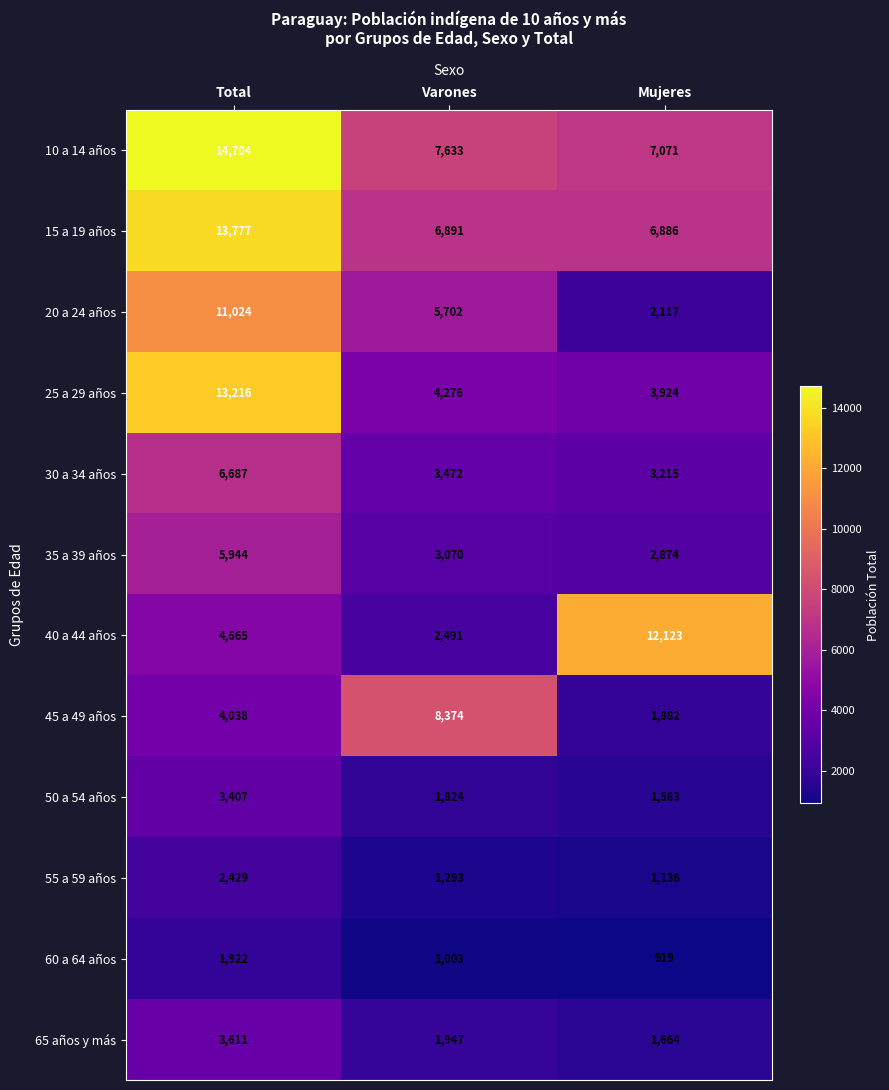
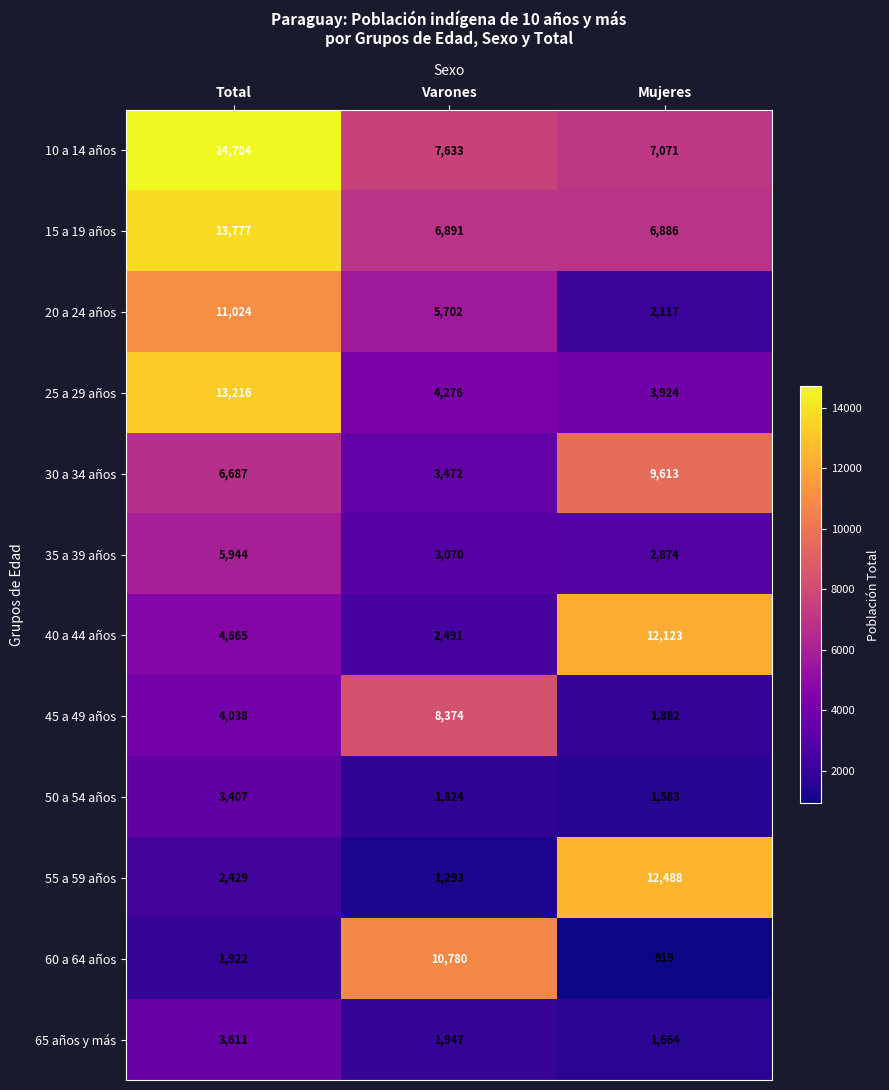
  {
    "10 a 14 años": {
      "Total": "14,704",
      "Varones": "7,633",
      "Mujeres": "7,071"
    },
    "15 a 19 años": {
      "Total": "13,777",
      "Varones": "6,891",
      "Mujeres": "6,886"
    },
    "20 a 24 años": {
      "Total": "11,024",
      "Varones": "5,702",
      "Mujeres": "2,117"
    },
    "25 a 29 años": {
      "Total": "13,216",
      "Varones": "4,276",
      "Mujeres": "3,924"
    },
    "30 a 34 años": {
      "Total": "6,687",
      "Varones": "3,472",
-     "Mujeres": "3,215"
+     "Mujeres": "9,613"
    },
    "35 a 39 años": {
      "Total": "5,944",
      "Varones": "3,070",
      "Mujeres": "2,874"
    },
    "40 a 44 años": {
      "Total": "4,665",
      "Varones": "2,491",
      "Mujeres": "12,123"
    },
    "45 a 49 años": {
      "Total": "4,038",
      "Varones": "8,374",
      "Mujeres": "1,882"
    },
    "50 a 54 años": {
      "Total": "3,407",
      "Varones": "1,824",
      "Mujeres": "1,583"
    },
    "55 a 59 años": {
      "Total": "2,429",
      "Varones": "1,293",
-     "Mujeres": "1,136"
+     "Mujeres": "12,488"
    },
    "60 a 64 años": {
      "Total": "1,922",
-     "Varones": "1,003",
+     "Varones": "10,780",
      "Mujeres": "919"
    },
    "65 años y más": {
      "Total": "3,611",
      "Varones": "1,947",
      "Mujeres": "1,664"
    }
  }
